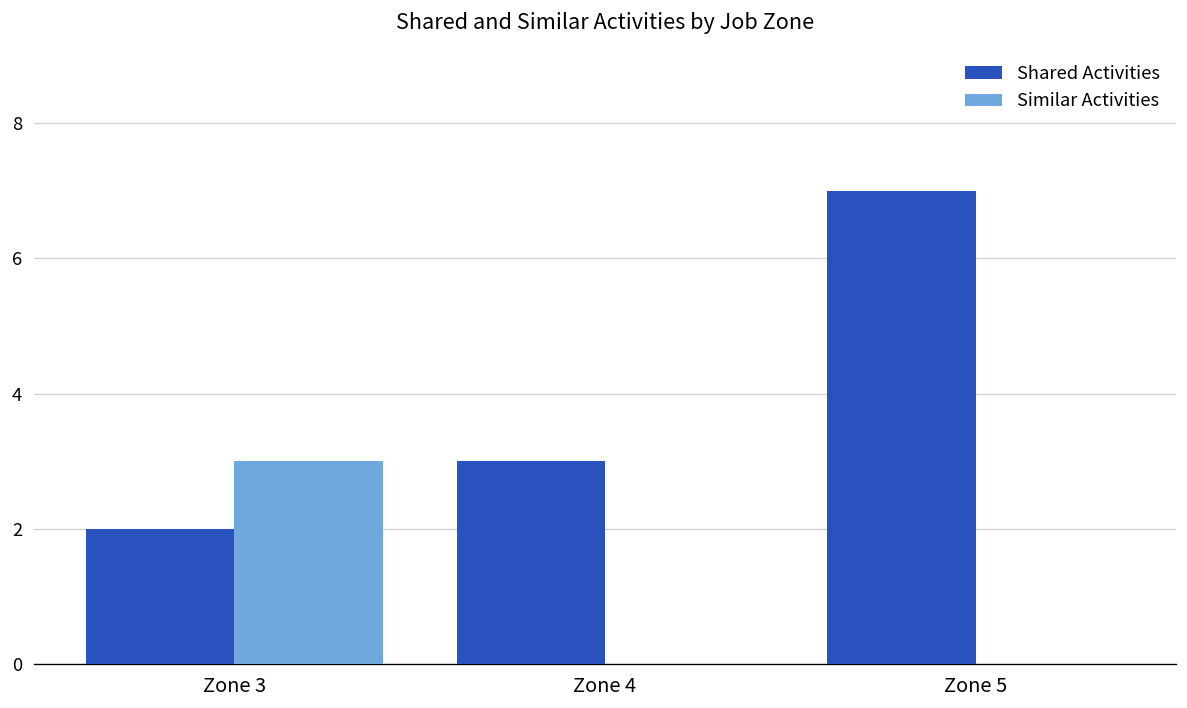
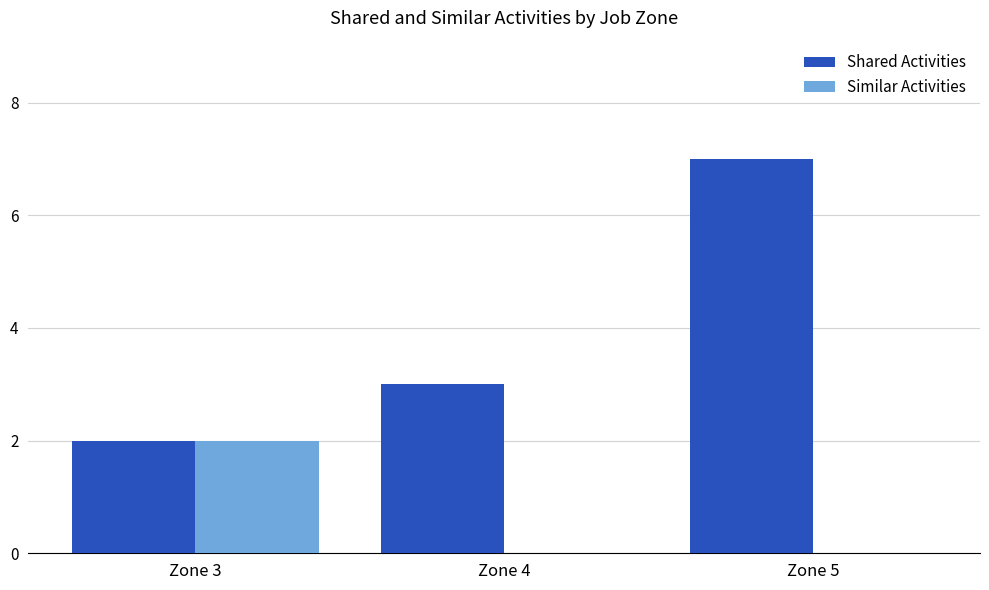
  {
    "Shared Activities": {
      "Zone 3": 2,
      "Zone 4": 3,
      "Zone 5": 7
    },
    "Similar Activities": {
-     "Zone 3": 3,
+     "Zone 3": 2,
      "Zone 4": 0,
      "Zone 5": 0
    }
  }
